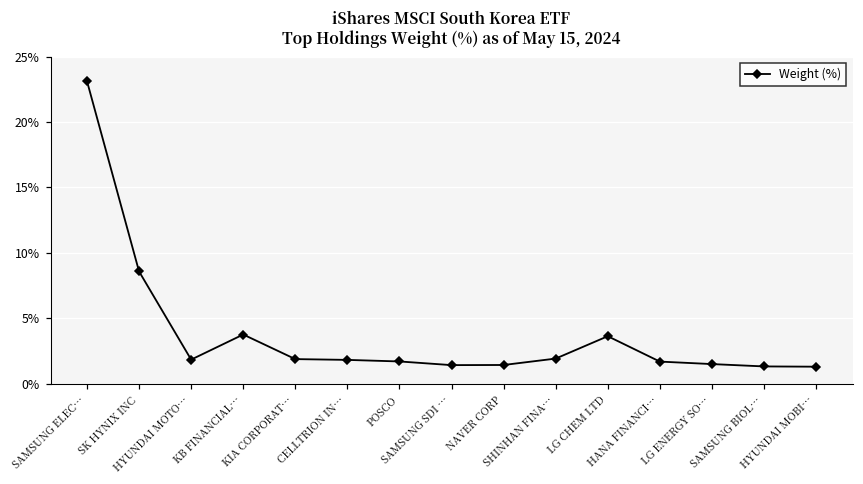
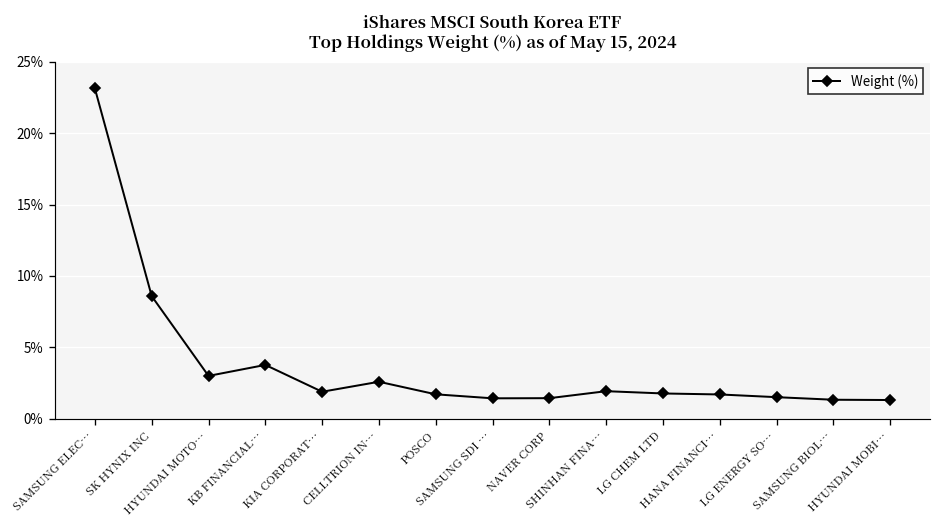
  {
    "SAMSUNG ELEC…": "23.1%",
    "SK HYNIX INC": "8.6%",
-   "HYUNDAI MOTO…": "1.8%",
+   "HYUNDAI MOTO…": "3.0%",
    "KB FINANCIAL…": "3.8%",
    "KIA CORPORAT…": "1.9%",
-   "CELLTRION IN…": "1.8%",
+   "CELLTRION IN…": "2.6%",
    "POSCO": "1.7%",
    "SAMSUNG SDI …": "1.4%",
    "NAVER CORP": "1.4%",
    "SHINHAN FINA…": "1.9%",
-   "LG CHEM LTD": "3.6%",
+   "LG CHEM LTD": "1.8%",
    "HANA FINANCI…": "1.7%",
    "LG ENERGY SO…": "1.5%",
    "SAMSUNG BIOL…": "1.3%",
    "HYUNDAI MOBI…": "1.3%"
  }
